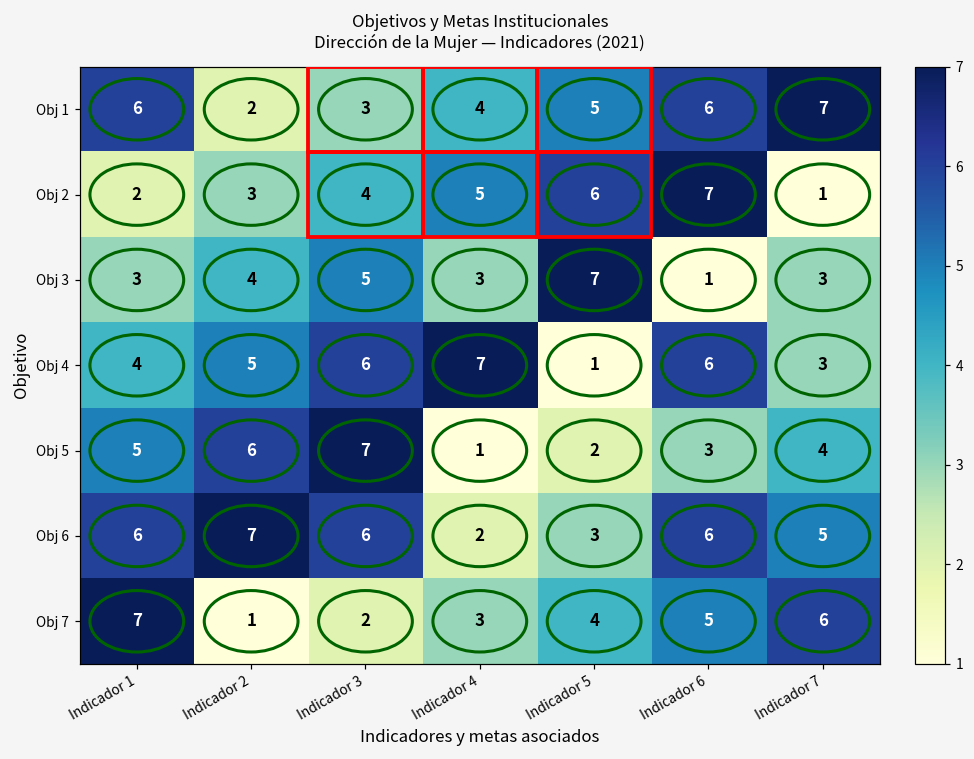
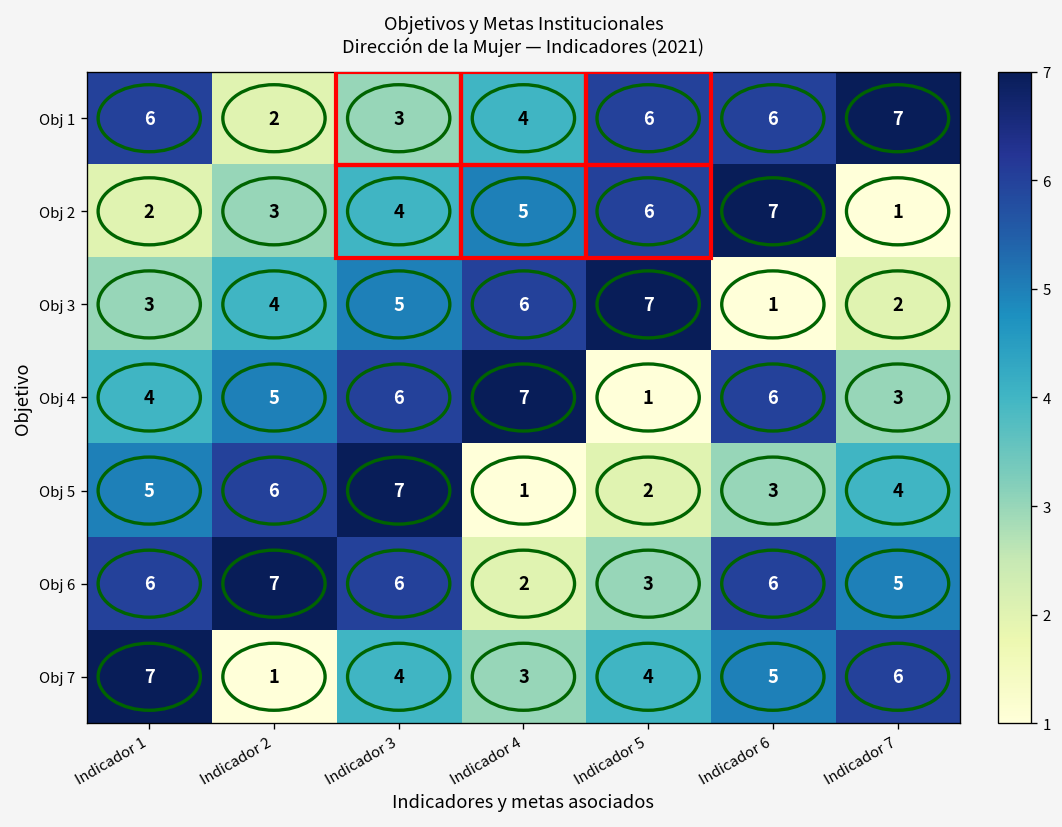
  {
    "Obj 1": {
      "Indicador 1": 6,
      "Indicador 2": 2,
      "Indicador 3": 3,
      "Indicador 4": 4,
-     "Indicador 5": 5,
+     "Indicador 5": 6,
      "Indicador 6": 6,
      "Indicador 7": 7
    },
    "Obj 2": {
      "Indicador 1": 2,
      "Indicador 2": 3,
      "Indicador 3": 4,
      "Indicador 4": 5,
      "Indicador 5": 6,
      "Indicador 6": 7,
      "Indicador 7": 1
    },
    "Obj 3": {
      "Indicador 1": 3,
      "Indicador 2": 4,
      "Indicador 3": 5,
-     "Indicador 4": 3,
+     "Indicador 4": 6,
      "Indicador 5": 7,
      "Indicador 6": 1,
-     "Indicador 7": 3
+     "Indicador 7": 2
    },
    "Obj 4": {
      "Indicador 1": 4,
      "Indicador 2": 5,
      "Indicador 3": 6,
      "Indicador 4": 7,
      "Indicador 5": 1,
      "Indicador 6": 6,
      "Indicador 7": 3
    },
    "Obj 5": {
      "Indicador 1": 5,
      "Indicador 2": 6,
      "Indicador 3": 7,
      "Indicador 4": 1,
      "Indicador 5": 2,
      "Indicador 6": 3,
      "Indicador 7": 4
    },
    "Obj 6": {
      "Indicador 1": 6,
      "Indicador 2": 7,
      "Indicador 3": 6,
      "Indicador 4": 2,
      "Indicador 5": 3,
      "Indicador 6": 6,
      "Indicador 7": 5
    },
    "Obj 7": {
      "Indicador 1": 7,
      "Indicador 2": 1,
-     "Indicador 3": 2,
+     "Indicador 3": 4,
      "Indicador 4": 3,
      "Indicador 5": 4,
      "Indicador 6": 5,
      "Indicador 7": 6
    }
  }
